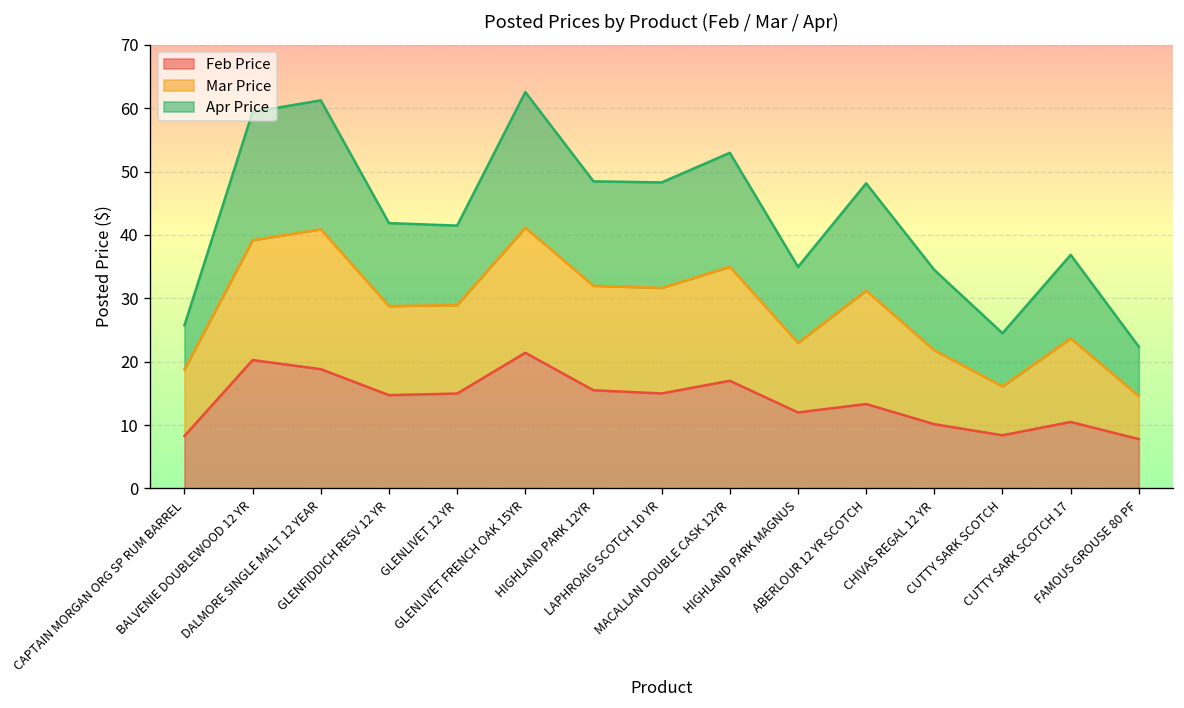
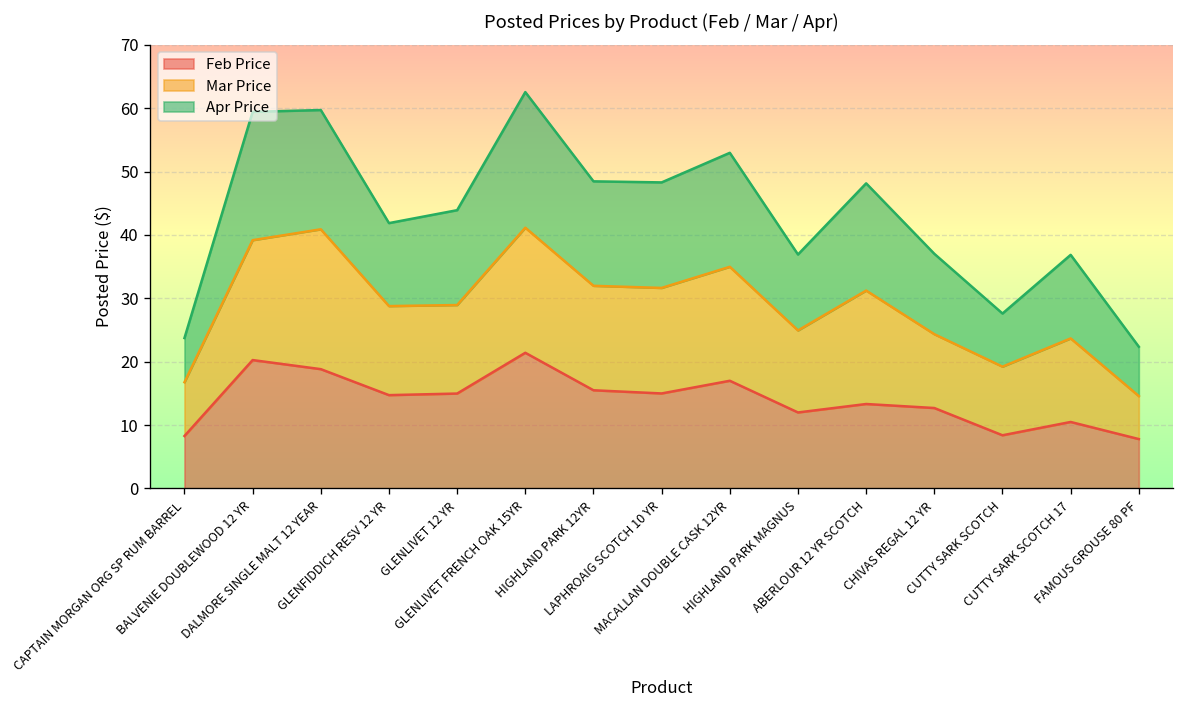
  {
    "Feb Price": {
      "CAPTAIN MORGAN ORG SP RUM BARREL": 8,
      "BALVENIE DOUBLEWOOD 12 YR": 20,
      "DALMORE SINGLE MALT 12 YEAR": 19,
      "GLENFIDDICH RESV 12 YR": 15,
      "GLENLIVET 12 YR": 15,
      "GLENLIVET FRENCH OAK 15YR": 21,
      "HIGHLAND PARK 12YR": 15,
      "LAPHROAIG SCOTCH 10 YR": 15,
      "MACALLAN DOUBLE CASK 12YR": 17,
      "HIGHLAND PARK MAGNUS": 12,
      "ABERLOUR 12 YR SCOTCH": 13,
-     "CHIVAS REGAL 12 YR": 10,
+     "CHIVAS REGAL 12 YR": 13,
      "CUTTY SARK SCOTCH": 8,
      "CUTTY SARK SCOTCH 17": 10,
      "FAMOUS GROUSE 80 PF": 8
    },
    "Mar Price": {
-     "CAPTAIN MORGAN ORG SP RUM BARREL": 10,
+     "CAPTAIN MORGAN ORG SP RUM BARREL": 8,
      "BALVENIE DOUBLEWOOD 12 YR": 19,
      "DALMORE SINGLE MALT 12 YEAR": 22,
      "GLENFIDDICH RESV 12 YR": 14,
      "GLENLIVET 12 YR": 14,
      "GLENLIVET FRENCH OAK 15YR": 20,
      "HIGHLAND PARK 12YR": 16,
      "LAPHROAIG SCOTCH 10 YR": 17,
      "MACALLAN DOUBLE CASK 12YR": 18,
-     "HIGHLAND PARK MAGNUS": 11,
+     "HIGHLAND PARK MAGNUS": 13,
      "ABERLOUR 12 YR SCOTCH": 18,
      "CHIVAS REGAL 12 YR": 12,
-     "CUTTY SARK SCOTCH": 8,
+     "CUTTY SARK SCOTCH": 11,
      "CUTTY SARK SCOTCH 17": 13,
      "FAMOUS GROUSE 80 PF": 7
    },
    "Apr Price": {
      "CAPTAIN MORGAN ORG SP RUM BARREL": 7,
-     "DALMORE SINGLE MALT 12 YEAR": 20,
+     "DALMORE SINGLE MALT 12 YEAR": 19,
      "GLENFIDDICH RESV 12 YR": 13,
-     "GLENLIVET 12 YR": 13,
+     "GLENLIVET 12 YR": 15,
      "GLENLIVET FRENCH OAK 15YR": 21,
      "HIGHLAND PARK 12YR": 16,
      "LAPHROAIG SCOTCH 10 YR": 17,
      "MACALLAN DOUBLE CASK 12YR": 18,
      "HIGHLAND PARK MAGNUS": 12,
      "ABERLOUR 12 YR SCOTCH": 17,
      "CHIVAS REGAL 12 YR": 13,
      "CUTTY SARK SCOTCH": 8,
      "CUTTY SARK SCOTCH 17": 13,
      "FAMOUS GROUSE 80 PF": 8
    }
  }
